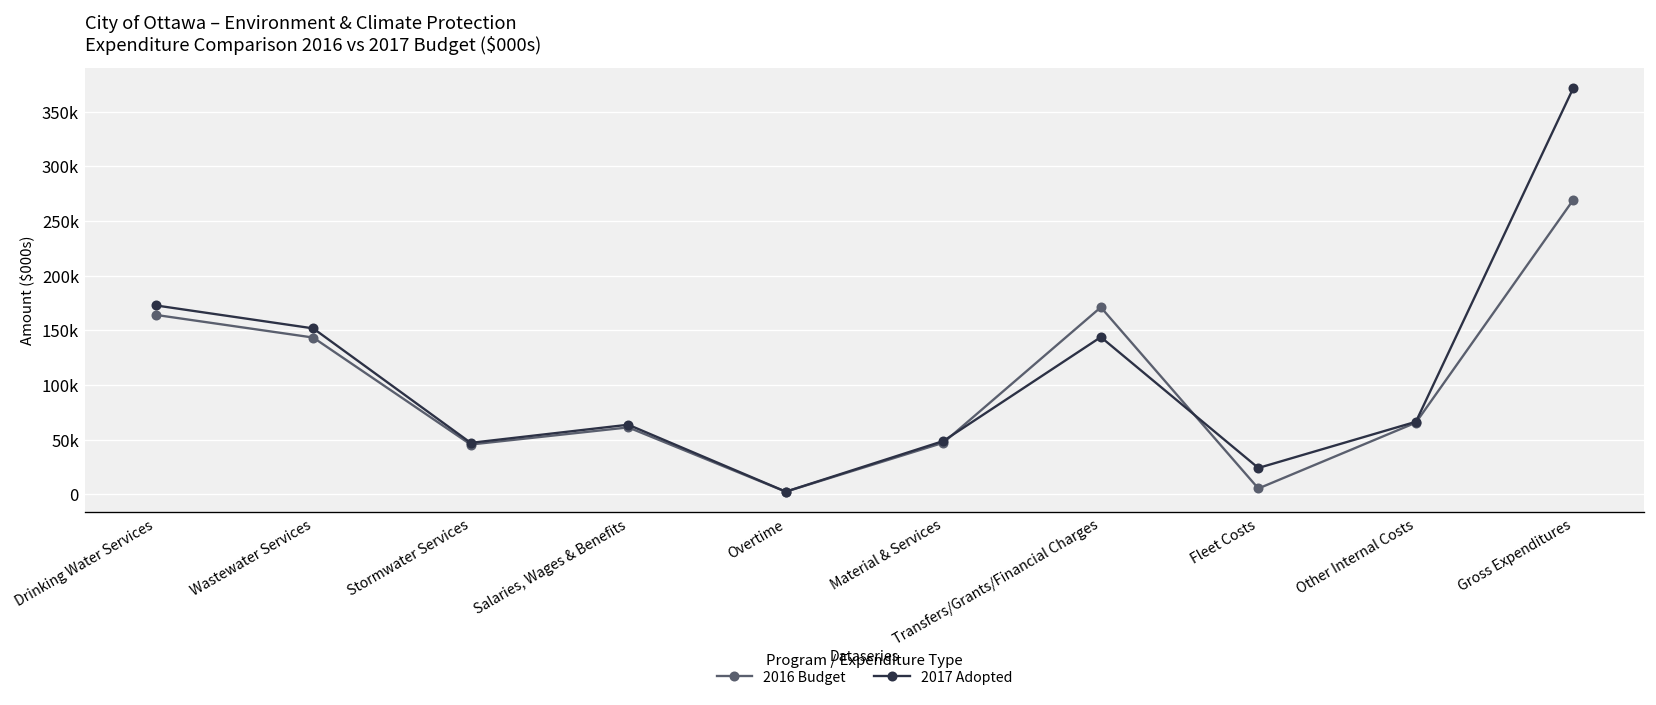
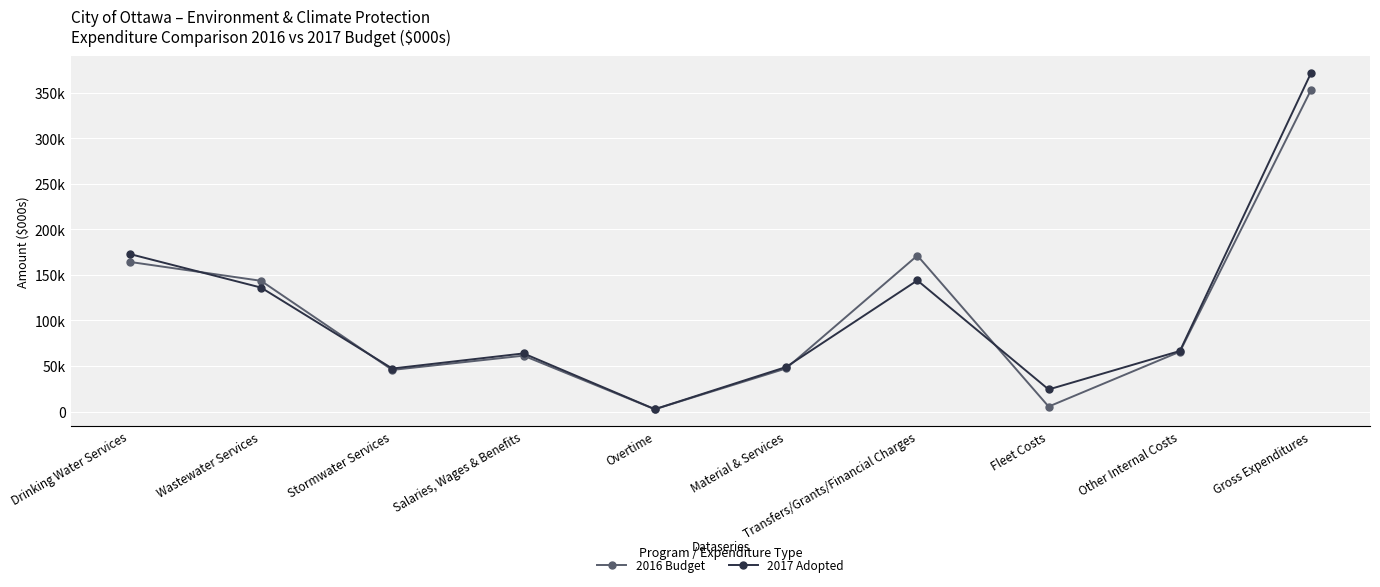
  {
    "2016 Budget": {
      "Drinking Water Services": 160000,
      "Wastewater Services": 140000,
      "Transfers/Grants/Financial Charges": 170000,
      "Fleet Costs": 10000,
-     "Gross Expenditures": 270000
+     "Gross Expenditures": 350000
    },
    "2017 Adopted": {
      "Drinking Water Services": 170000,
-     "Wastewater Services": 150000,
+     "Wastewater Services": 140000,
      "Transfers/Grants/Financial Charges": 140000,
      "Fleet Costs": 20000,
      "Gross Expenditures": 370000
    }
  }
